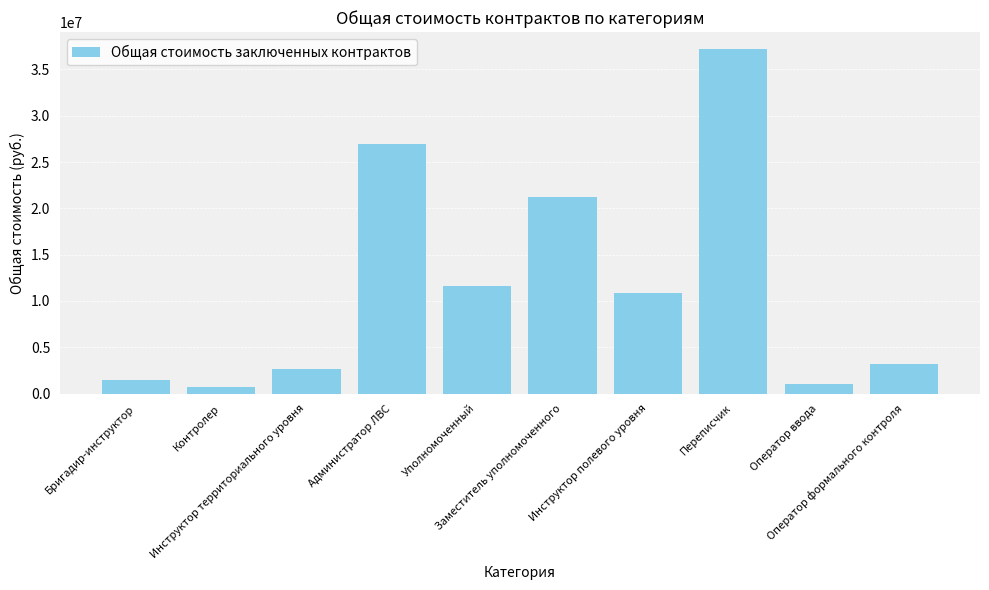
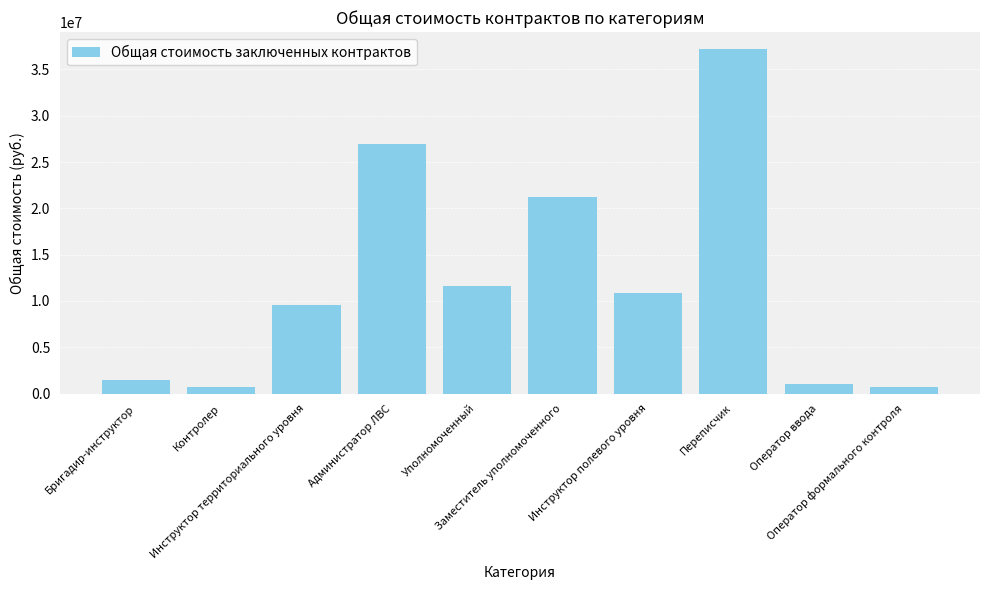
  {
    "Бригадир-инструктор": 1000000,
    "Контролер": 1000000,
-   "Инструктор территориального уровня": 3000000,
+   "Инструктор территориального уровня": 10000000,
    "Администратор ЛВС": 27000000,
    "Уполномоченный": 12000000,
    "Заместитель уполномоченного": 21000000,
    "Инструктор полевого уровня": 11000000,
    "Переписчик": 37000000,
    "Оператор ввода": 1000000,
-   "Оператор формального контроля": 3000000
+   "Оператор формального контроля": 1000000
  }
